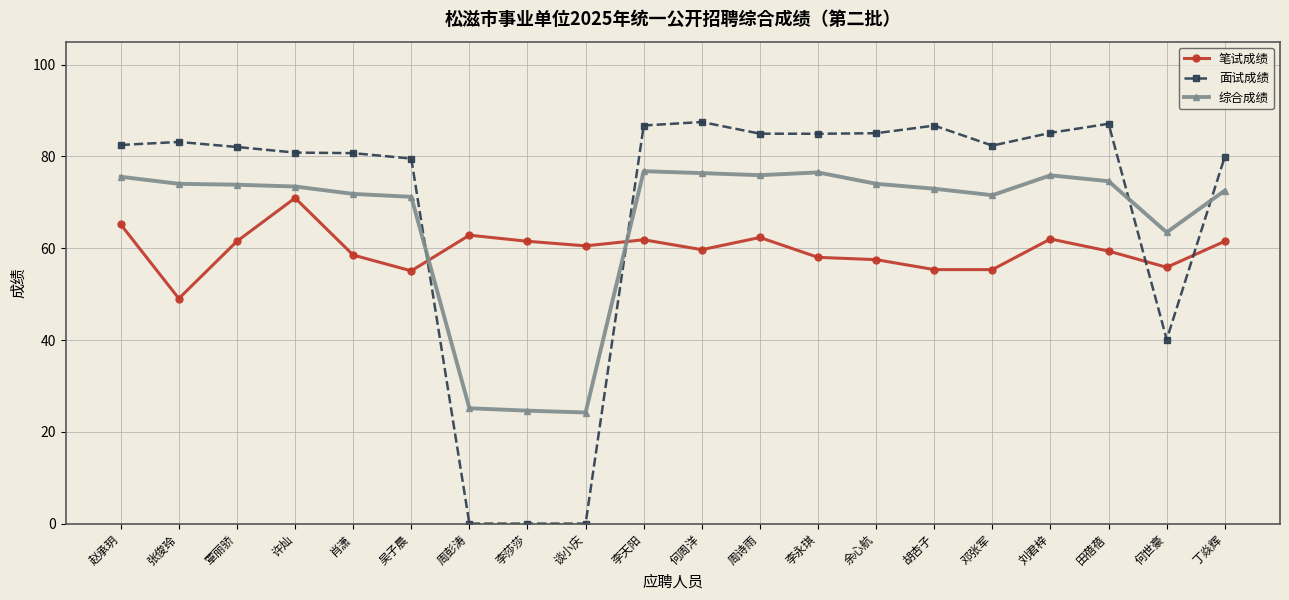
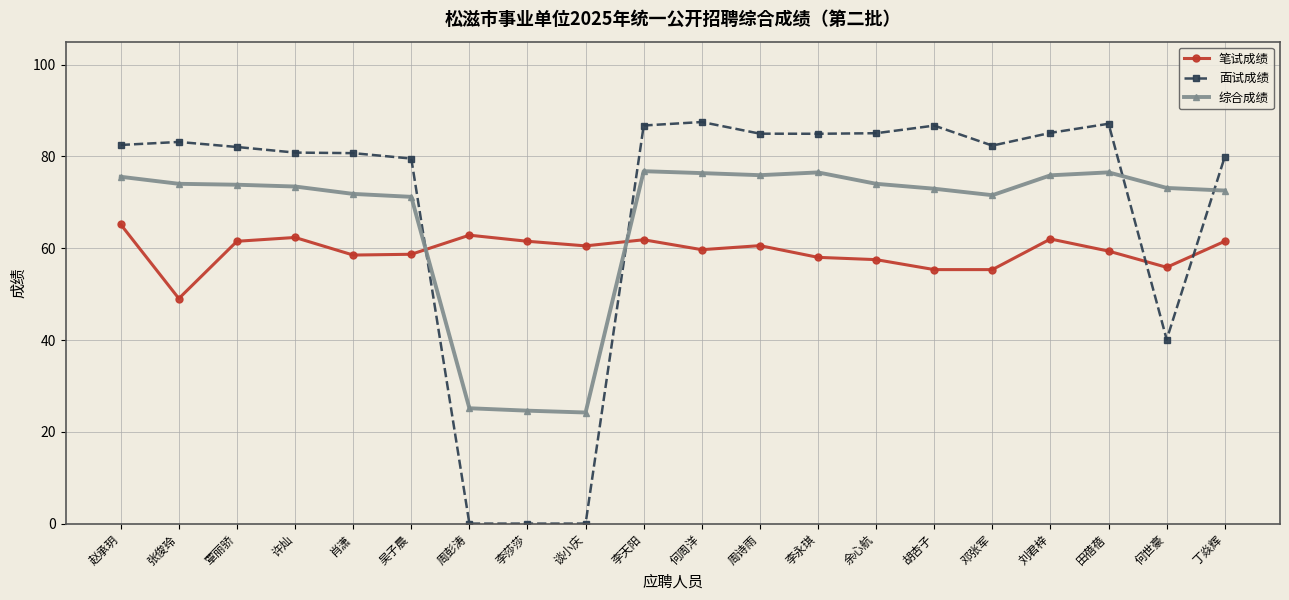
  {
    "笔试成绩": {
      "赵承玥": 65,
      "张俊玲": 49,
      "覃丽骄": 62,
-     "许灿": 71,
+     "许灿": 62,
      "肖潇": 59,
-     "吴子晨": 55,
+     "吴子晨": 59,
      "周彭涛": 63,
      "李莎莎": 62,
      "谈小庆": 61,
      "李天阳": 62,
      "何周洋": 60,
-     "周诗雨": 62,
+     "周诗雨": 61,
      "李永琪": 58,
      "余心航": 58,
      "胡杏子": 55,
      "邓张军": 55,
      "刘君梓": 62,
      "田蓓蓓": 59,
      "何世豪": 56,
      "丁焱辉": 62
    },
    "面试成绩": {
      "赵承玥": 82,
      "张俊玲": 83,
      "覃丽骄": 82,
      "许灿": 81,
      "肖潇": 81,
      "吴子晨": 80,
      "周彭涛": 0,
      "李莎莎": 0,
      "谈小庆": 0,
      "李天阳": 87,
      "何周洋": 87,
      "周诗雨": 85,
      "李永琪": 85,
      "余心航": 85,
      "胡杏子": 87,
      "邓张军": 82,
      "刘君梓": 85,
      "田蓓蓓": 87,
      "何世豪": 40,
      "丁焱辉": 80
    },
    "综合成绩": {
      "赵承玥": 76,
      "张俊玲": 74,
      "覃丽骄": 74,
      "许灿": 73,
      "肖潇": 72,
      "吴子晨": 71,
      "周彭涛": 25,
      "李莎莎": 25,
      "谈小庆": 24,
      "李天阳": 77,
      "何周洋": 76,
      "周诗雨": 76,
      "李永琪": 77,
      "余心航": 74,
      "胡杏子": 73,
      "邓张军": 72,
      "刘君梓": 76,
-     "田蓓蓓": 75,
-     "何世豪": 63,
+     "田蓓蓓": 77,
+     "何世豪": 73,
      "丁焱辉": 73
    }
  }
